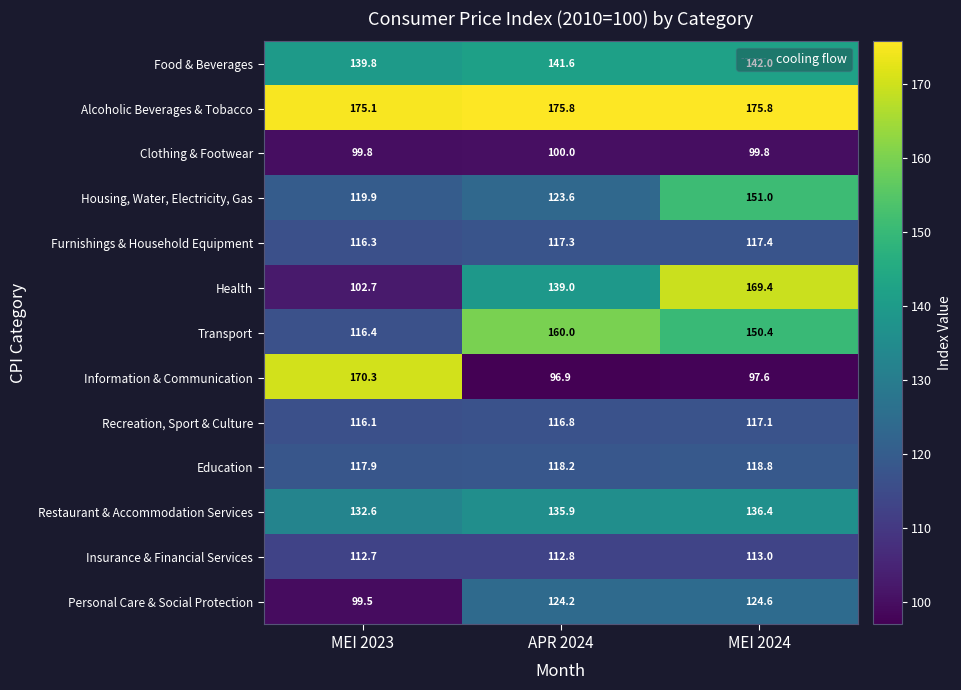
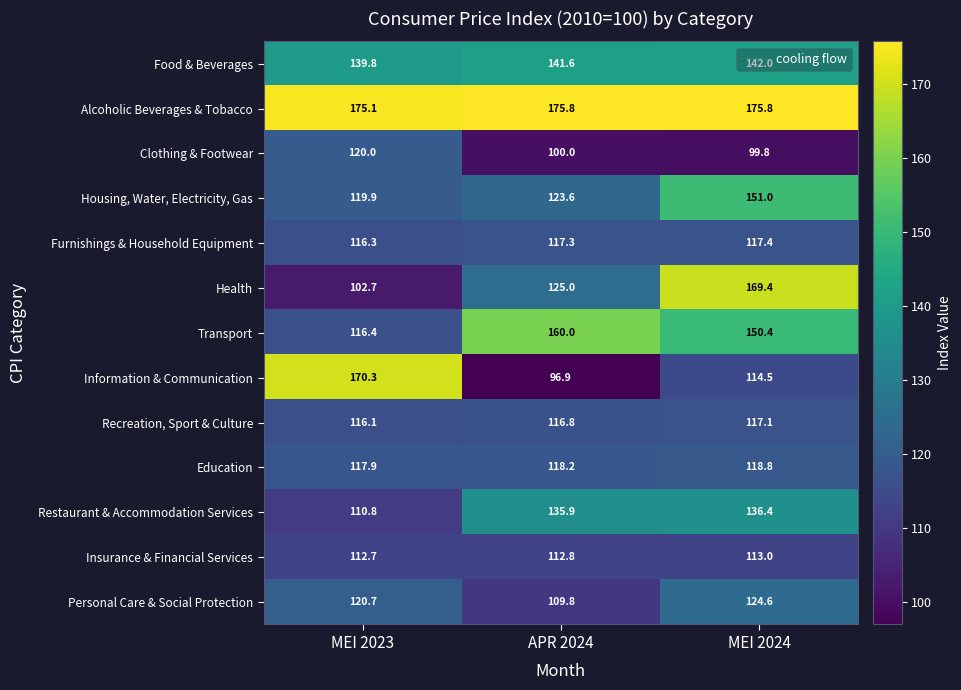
  {
    "Food & Beverages": {
      "MEI 2023": 139.8,
      "APR 2024": 141.6
    },
    "Alcoholic Beverages & Tobacco": {
      "MEI 2023": 175.1,
      "APR 2024": 175.8,
      "MEI 2024": 175.8
    },
    "Clothing & Footwear": {
-     "MEI 2023": 99.8,
+     "MEI 2023": 120.0,
      "APR 2024": 100.0,
      "MEI 2024": 99.8
    },
    "Housing, Water, Electricity, Gas": {
      "MEI 2023": 119.9,
      "APR 2024": 123.6,
      "MEI 2024": 151.0
    },
    "Furnishings & Household Equipment": {
      "MEI 2023": 116.3,
      "APR 2024": 117.3,
      "MEI 2024": 117.4
    },
    "Health": {
      "MEI 2023": 102.7,
-     "APR 2024": 139.0,
+     "APR 2024": 125.0,
      "MEI 2024": 169.4
    },
    "Transport": {
      "MEI 2023": 116.4,
      "APR 2024": 160.0,
      "MEI 2024": 150.4
    },
    "Information & Communication": {
      "MEI 2023": 170.3,
      "APR 2024": 96.9,
-     "MEI 2024": 97.6
+     "MEI 2024": 114.5
    },
    "Recreation, Sport & Culture": {
      "MEI 2023": 116.1,
      "APR 2024": 116.8,
      "MEI 2024": 117.1
    },
    "Education": {
      "MEI 2023": 117.9,
      "APR 2024": 118.2,
      "MEI 2024": 118.8
    },
    "Restaurant & Accommodation Services": {
-     "MEI 2023": 132.6,
+     "MEI 2023": 110.8,
      "APR 2024": 135.9,
      "MEI 2024": 136.4
    },
    "Insurance & Financial Services": {
      "MEI 2023": 112.7,
      "APR 2024": 112.8,
      "MEI 2024": 113.0
    },
    "Personal Care & Social Protection": {
-     "MEI 2023": 99.5,
-     "APR 2024": 124.2,
+     "MEI 2023": 120.7,
+     "APR 2024": 109.8,
      "MEI 2024": 124.6
    }
  }
